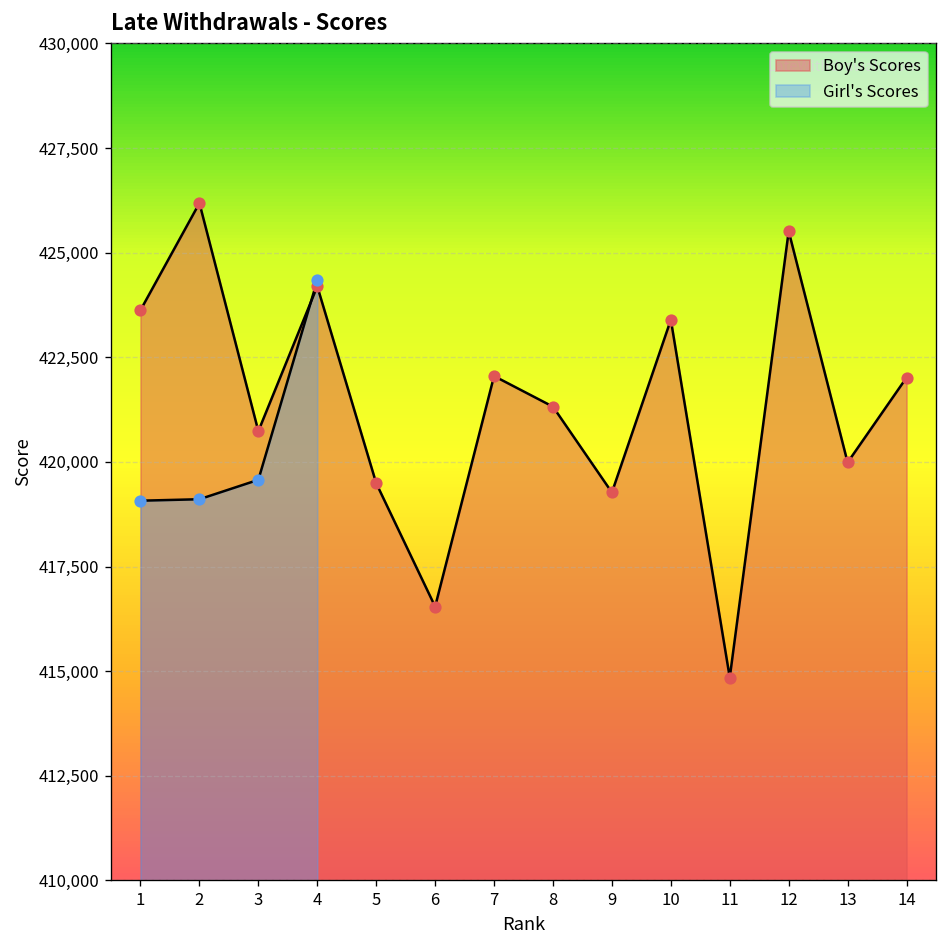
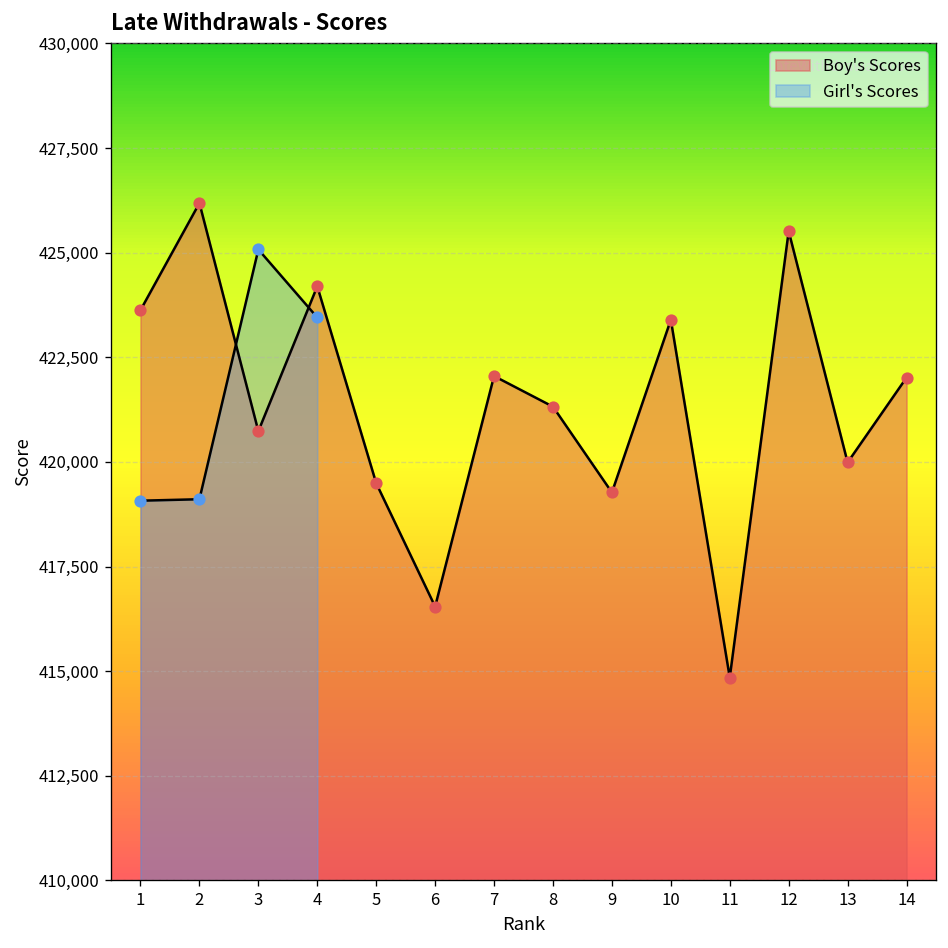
  {
    "Boy's Scores": {
      "1": "423,600",
      "2": "426,200",
      "3": "420,700",
      "4": "424,200",
      "5": "419,500",
      "6": "416,500",
      "7": "422,100",
      "8": "421,300",
      "9": "419,300",
      "10": "423,400",
      "11": "414,800",
      "12": "425,500",
      "13": "420,000",
      "14": "422,000"
    },
    "Girl's Scores": {
      "1": "419,100",
      "2": "419,100",
-     "3": "419,600",
-     "4": "424,300"
+     "3": "425,100",
+     "4": "423,500"
    }
  }
